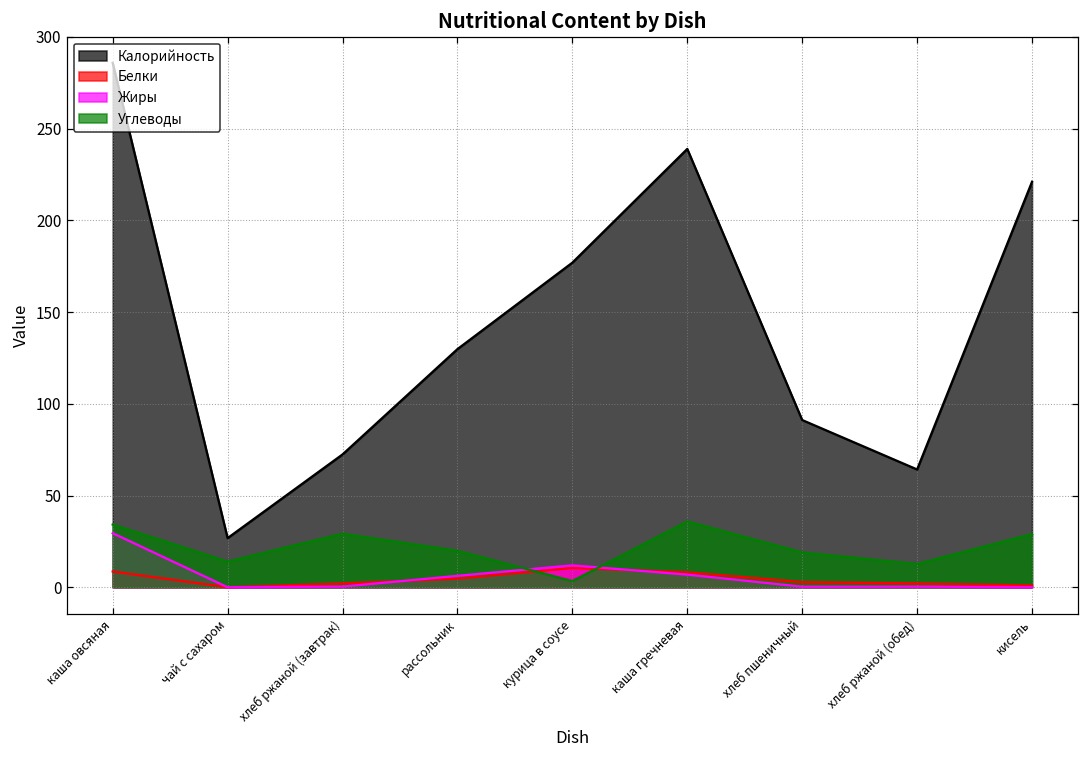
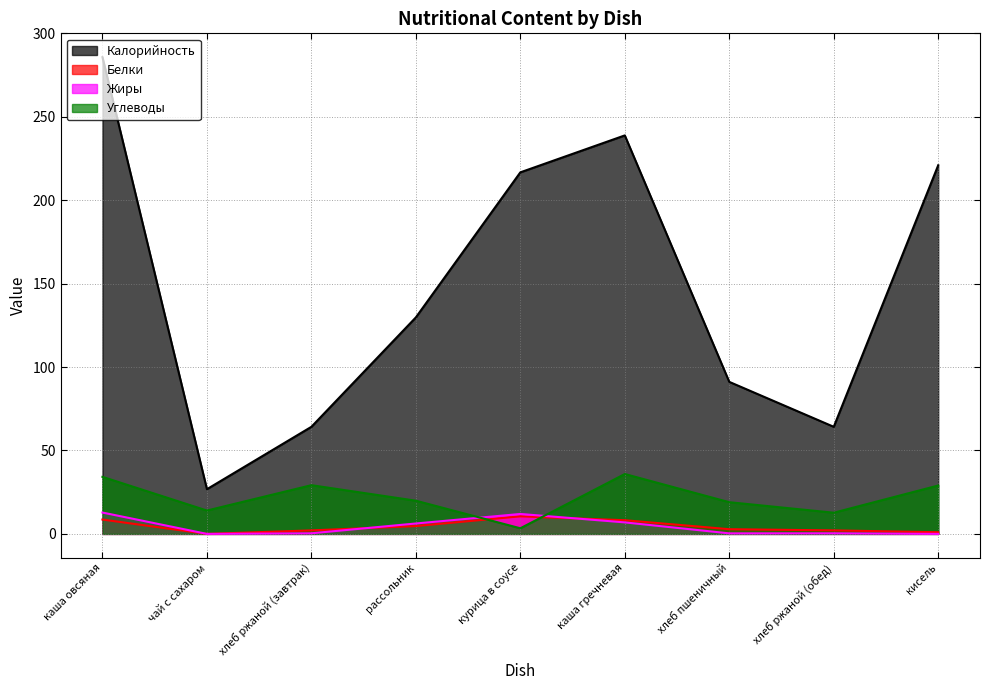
  {
    "Калорийность": {
      "чай с сахаром": 27,
-     "хлеб ржаной (завтрак)": 72,
+     "хлеб ржаной (завтрак)": 64,
      "рассольник": 130,
-     "курица в соусе": 177,
+     "курица в соусе": 217,
      "каша гречневая": 239,
      "хлеб пшеничный": 91,
      "хлеб ржаной (обед)": 64,
      "кисель": 221
    },
    "Белки": {
      "каша овсяная": 9,
      "хлеб ржаной (завтрак)": 2,
      "рассольник": 5,
      "хлеб пшеничный": 3,
      "хлеб ржаной (обед)": 2
    },
    "Жиры": {
-     "каша овсяная": 30,
+     "каша овсяная": 13,
      "хлеб ржаной (завтрак)": 0,
      "рассольник": 6,
      "хлеб пшеничный": 0,
      "хлеб ржаной (обед)": 0
    },
    "Углеводы": {
      "каша овсяная": 34,
      "чай с сахаром": 14,
      "хлеб ржаной (завтрак)": 29,
      "рассольник": 20,
      "курица в соусе": 3,
      "каша гречневая": 36,
      "хлеб пшеничный": 19,
      "хлеб ржаной (обед)": 13,
      "кисель": 29
    }
  }
